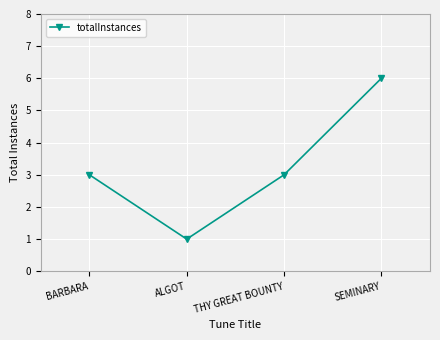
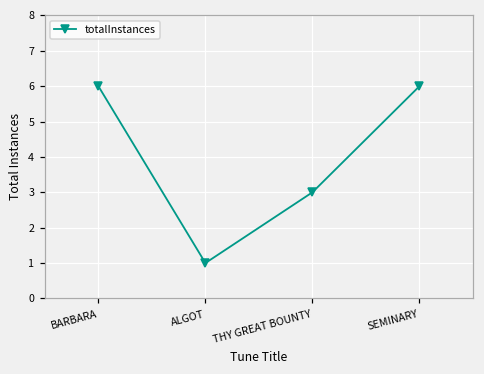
  {
-   "BARBARA": 3,
+   "BARBARA": 6,
    "ALGOT": 1,
    "THY GREAT BOUNTY": 3,
    "SEMINARY": 6
  }
